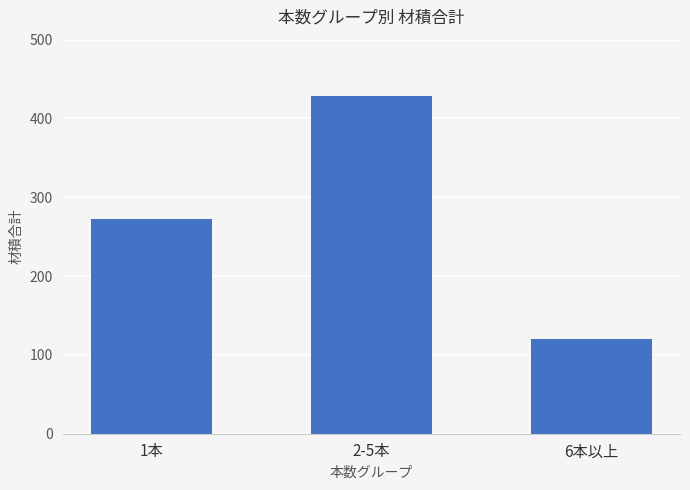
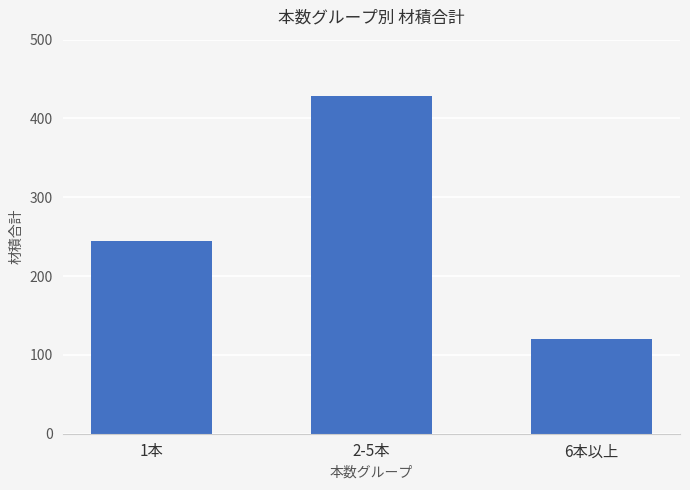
  {
-   "1本": 270,
+   "1本": 250,
    "2-5本": 430,
    "6本以上": 120
  }
